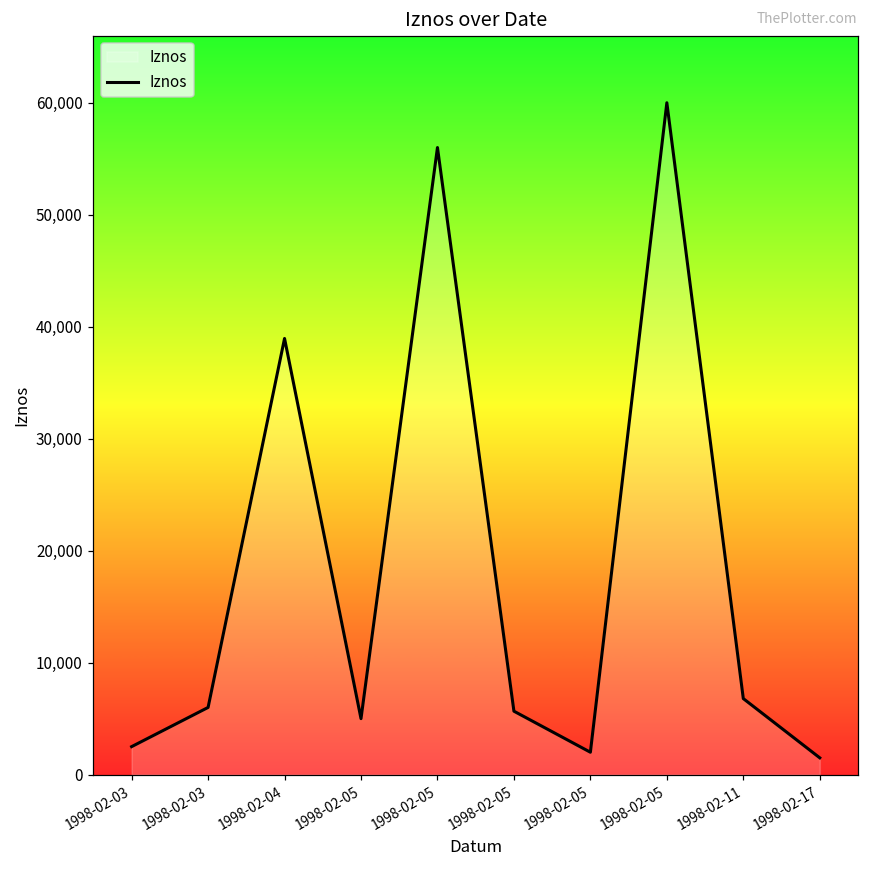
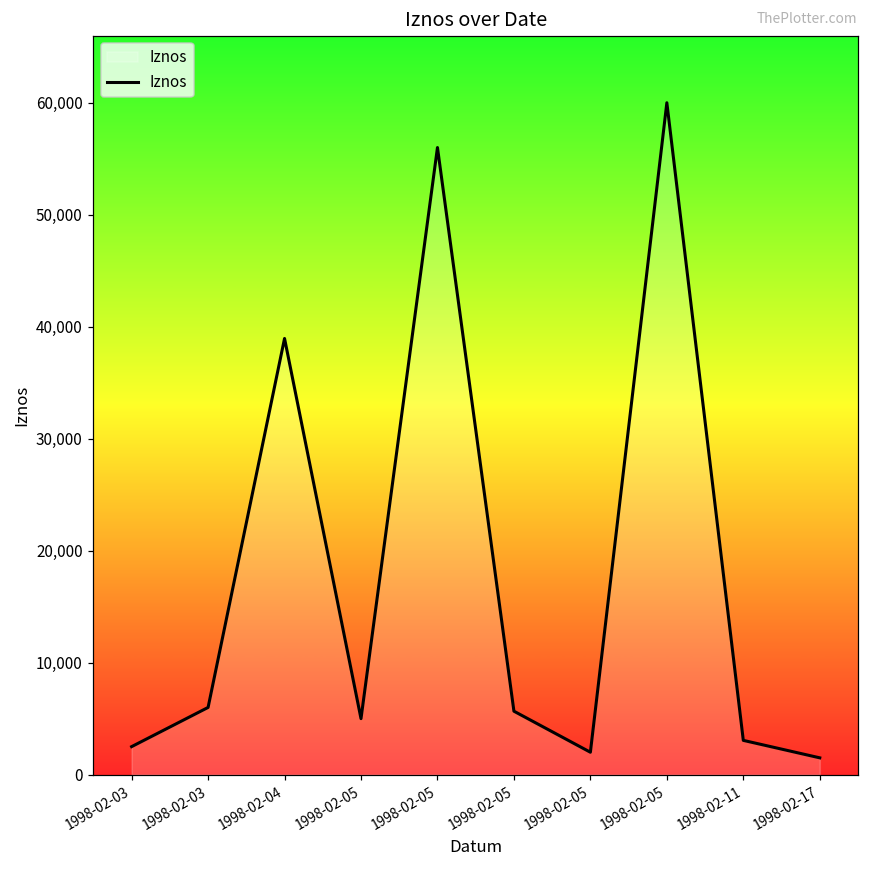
  {
    "1998-02-04": "39,000",
-   "1998-02-11": "6,800",
+   "1998-02-11": "3,100",
    "1998-02-17": "1,500"
  }
